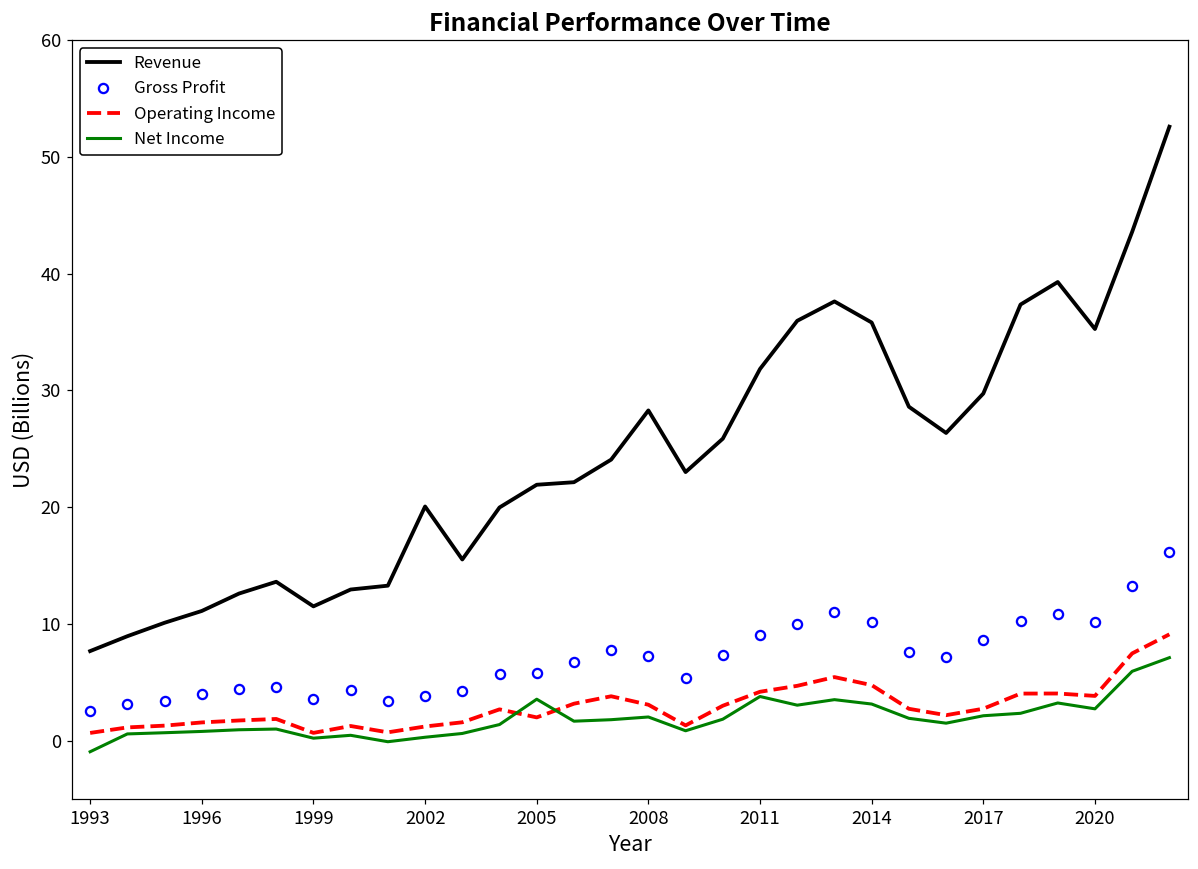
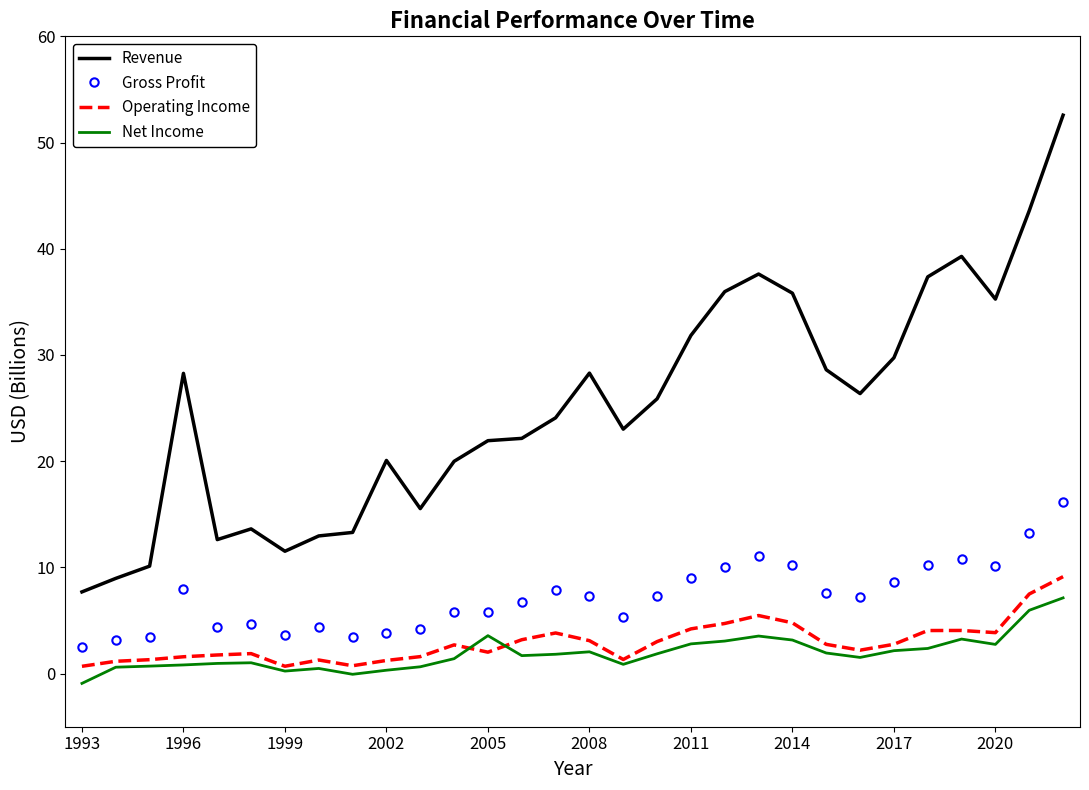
  {
    "Revenue": {
      "1993": 7.7,
-     "1996": 11.1,
+     "1996": 28.3,
      "1999": 11.5,
      "2002": 20.1,
      "2005": 21.9,
      "2008": 28.3,
      "2011": 31.8,
      "2014": 35.8,
      "2017": 29.7,
      "2020": 35.3
    },
    "Gross Profit": {
      "1993": 2.5,
-     "1996": 4.0,
+     "1996": 7.9,
      "1999": 3.6,
      "2002": 3.8,
      "2005": 5.8,
      "2008": 7.3,
      "2011": 9.0,
      "2014": 10.2,
      "2017": 8.6,
      "2020": 10.1
    },
    "Operating Income": {
      "1993": 0.7,
      "1996": 1.6,
      "1999": 0.7,
      "2002": 1.2,
      "2005": 2.0,
      "2008": 3.1,
      "2011": 4.2,
      "2014": 4.8,
      "2017": 2.8,
      "2020": 3.9
    },
    "Net Income": {
      "1993": -0.9,
      "1996": 0.8,
      "1999": 0.2,
      "2002": 0.3,
      "2005": 3.6,
      "2008": 2.1,
-     "2011": 3.8,
+     "2011": 2.8,
      "2014": 3.2,
      "2017": 2.2,
      "2020": 2.8
    }
  }
